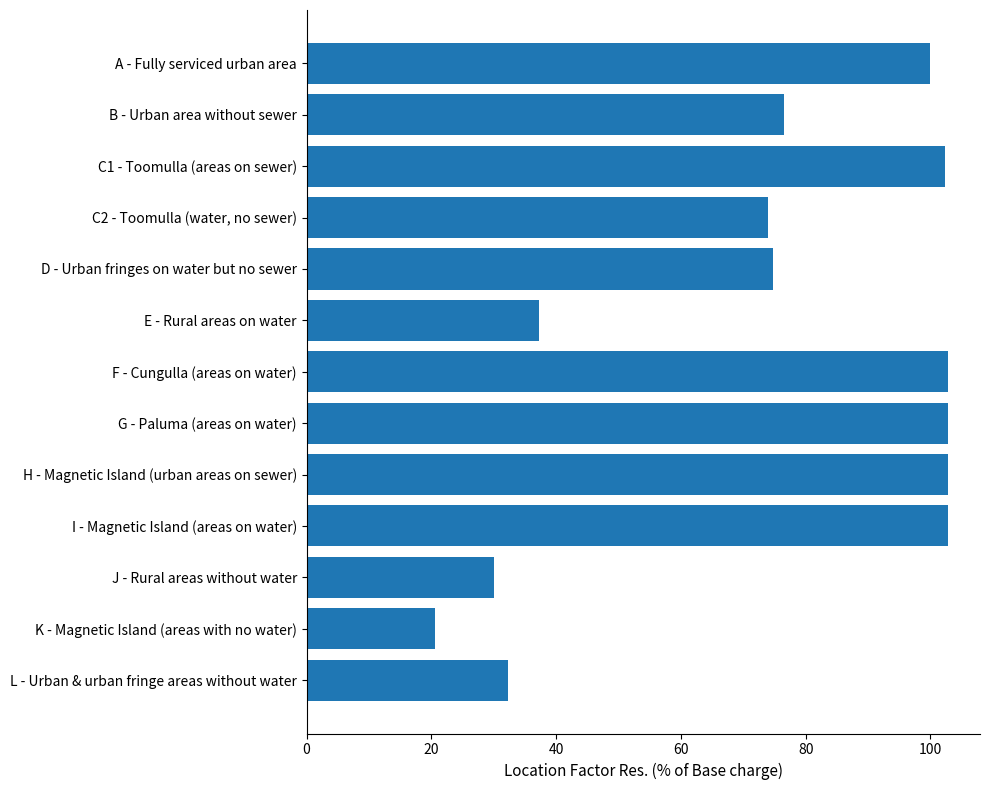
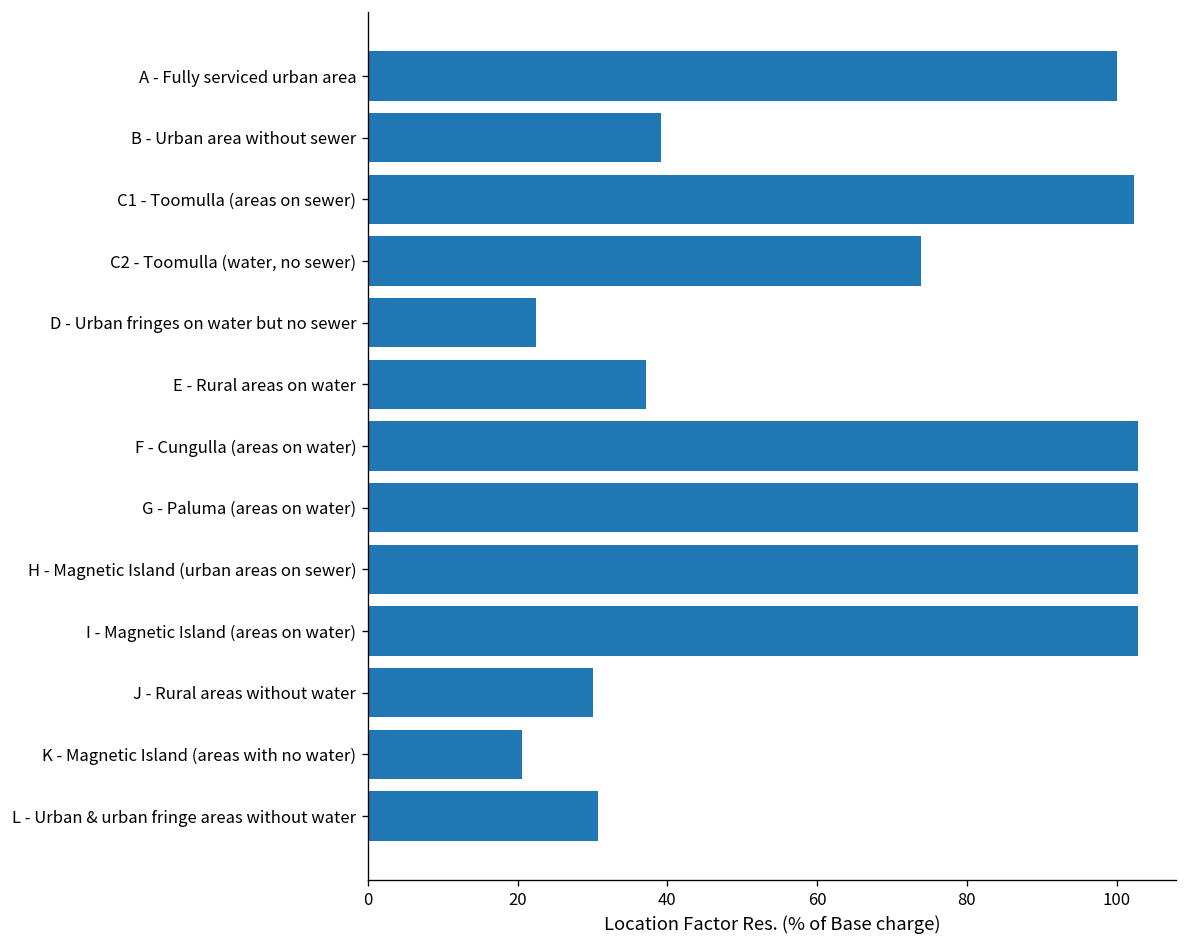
  {
    "A - Fully serviced urban area": 100,
-   "B - Urban area without sewer": 77,
+   "B - Urban area without sewer": 39,
    "C1 - Toomulla (areas on sewer)": 102,
    "C2 - Toomulla (water, no sewer)": 74,
-   "D - Urban fringes on water but no sewer": 75,
+   "D - Urban fringes on water but no sewer": 22,
    "E - Rural areas on water": 37,
    "F - Cungulla (areas on water)": 103,
    "G - Paluma (areas on water)": 103,
    "H - Magnetic Island (urban areas on sewer)": 103,
    "I - Magnetic Island (areas on water)": 103,
    "J - Rural areas without water": 30,
    "K - Magnetic Island (areas with no water)": 21,
-   "L - Urban & urban fringe areas without water": 32
+   "L - Urban & urban fringe areas without water": 31
  }
